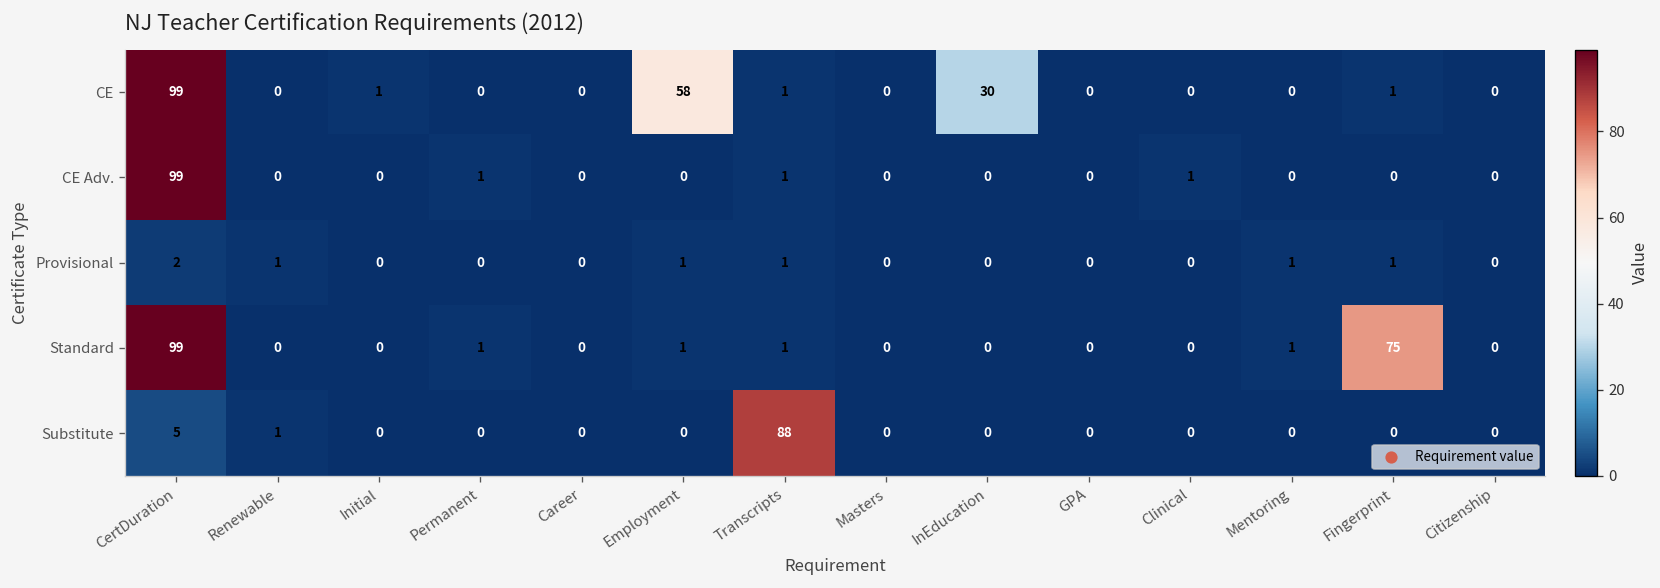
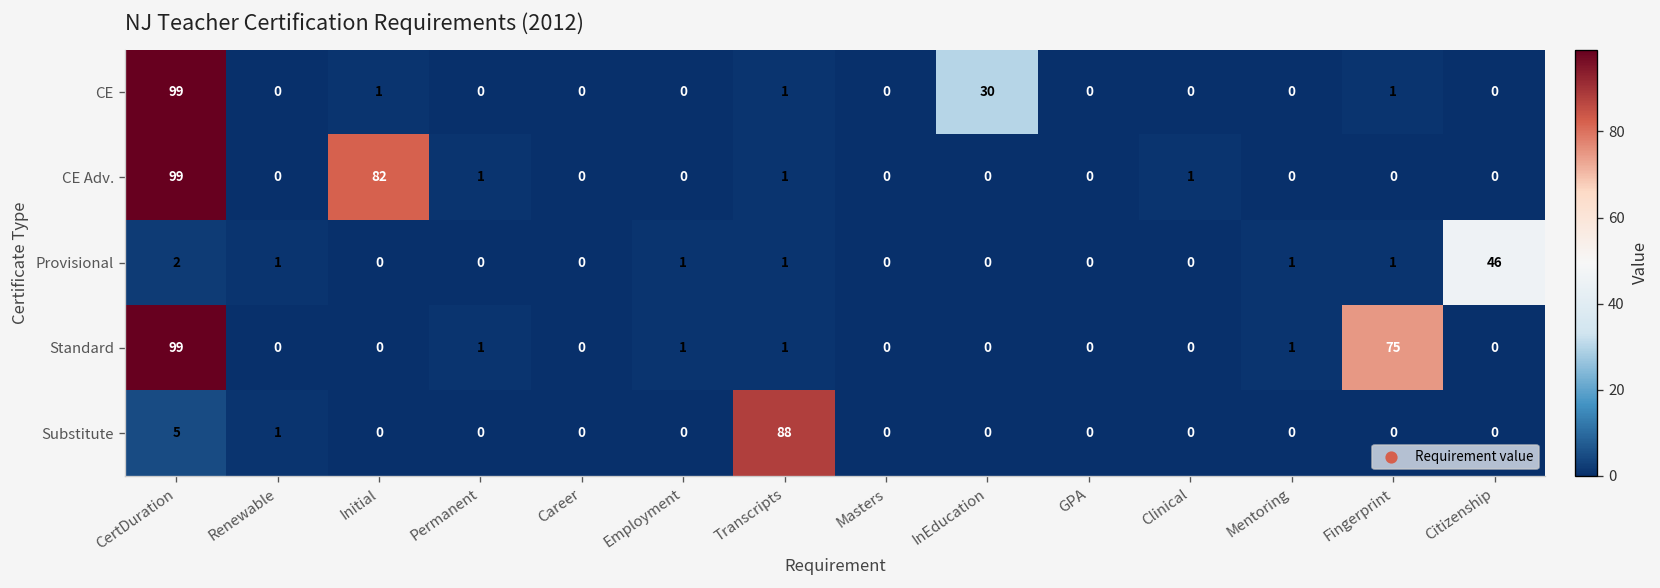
  {
    "CE": {
      "CertDuration": 99,
      "Renewable": 0,
      "Initial": 1,
      "Permanent": 0,
      "Career": 0,
-     "Employment": 58,
+     "Employment": 0,
      "Transcripts": 1,
      "Masters": 0,
      "InEducation": 30,
      "GPA": 0,
      "Clinical": 0,
      "Mentoring": 0,
      "Fingerprint": 1,
      "Citizenship": 0
    },
    "CE Adv.": {
      "CertDuration": 99,
      "Renewable": 0,
-     "Initial": 0,
+     "Initial": 82,
      "Permanent": 1,
      "Career": 0,
      "Employment": 0,
      "Transcripts": 1,
      "Masters": 0,
      "InEducation": 0,
      "GPA": 0,
      "Clinical": 1,
      "Mentoring": 0,
      "Fingerprint": 0,
      "Citizenship": 0
    },
    "Provisional": {
      "CertDuration": 2,
      "Renewable": 1,
      "Initial": 0,
      "Permanent": 0,
      "Career": 0,
      "Employment": 1,
      "Transcripts": 1,
      "Masters": 0,
      "InEducation": 0,
      "GPA": 0,
      "Clinical": 0,
      "Mentoring": 1,
      "Fingerprint": 1,
-     "Citizenship": 0
+     "Citizenship": 46
    },
    "Standard": {
      "CertDuration": 99,
      "Renewable": 0,
      "Initial": 0,
      "Permanent": 1,
      "Career": 0,
      "Employment": 1,
      "Transcripts": 1,
      "Masters": 0,
      "InEducation": 0,
      "GPA": 0,
      "Clinical": 0,
      "Mentoring": 1,
      "Fingerprint": 75,
      "Citizenship": 0
    },
    "Substitute": {
      "CertDuration": 5,
      "Renewable": 1,
      "Initial": 0,
      "Permanent": 0,
      "Career": 0,
      "Employment": 0,
      "Transcripts": 88,
      "Masters": 0,
      "InEducation": 0,
      "GPA": 0,
      "Clinical": 0,
      "Mentoring": 0,
      "Fingerprint": 0,
      "Citizenship": 0
    }
  }
